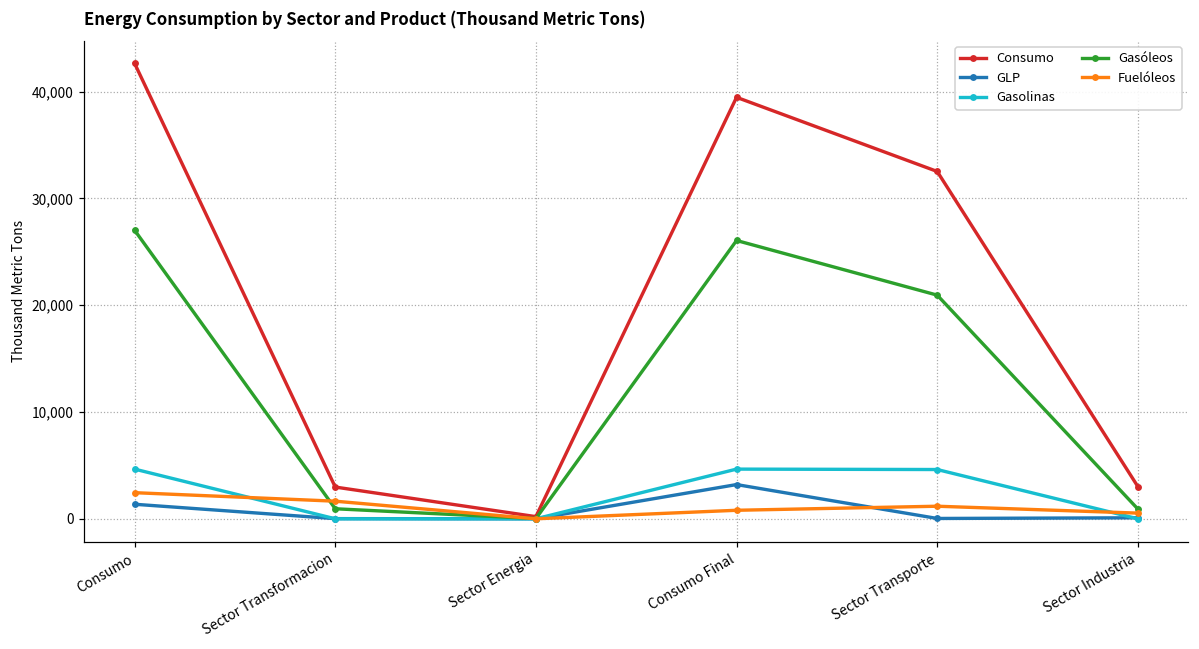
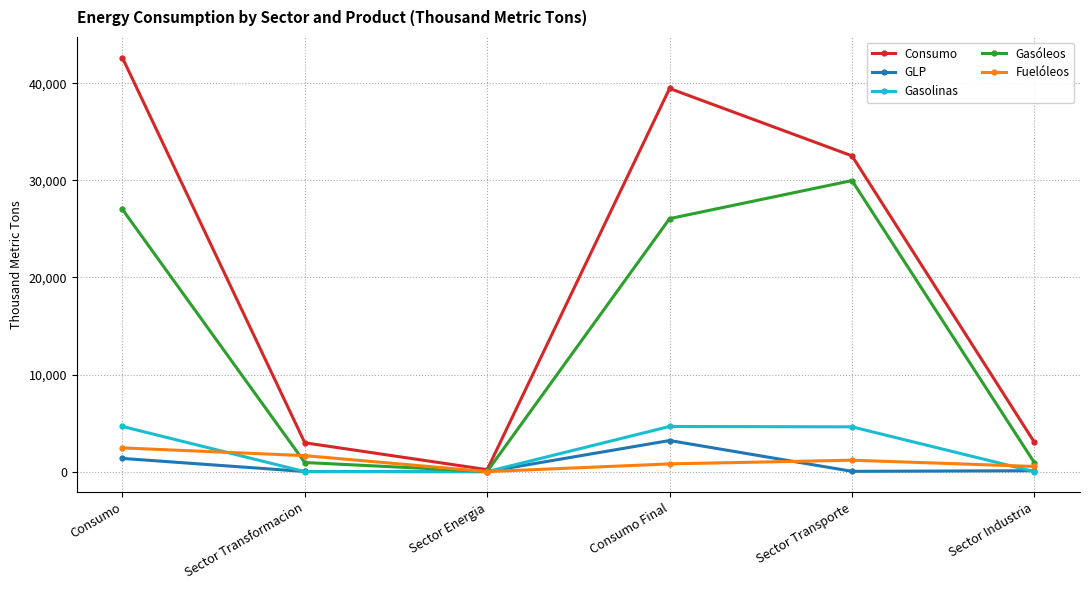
  {
    "Consumo": {
      "Consumo": "43,000",
      "Sector Transformacion": "3,000",
      "Consumo Final": "39,000",
      "Sector Transporte": "33,000",
      "Sector Industria": "3,000"
    },
    "GLP": {
      "Consumo": "1,000",
      "Consumo Final": "3,000",
      "Sector Transporte": "0"
    },
    "Gasolinas": {
      "Consumo": "5,000",
      "Consumo Final": "5,000",
      "Sector Transporte": "5,000"
    },
    "Gasóleos": {
      "Consumo": "27,000",
      "Sector Transformacion": "1,000",
      "Consumo Final": "26,000",
-     "Sector Transporte": "21,000",
+     "Sector Transporte": "30,000",
      "Sector Industria": "1,000"
    },
    "Fuelóleos": {
      "Consumo": "2,000",
      "Sector Transformacion": "2,000",
      "Consumo Final": "1,000",
      "Sector Transporte": "1,000",
      "Sector Industria": "1,000"
    }
  }
